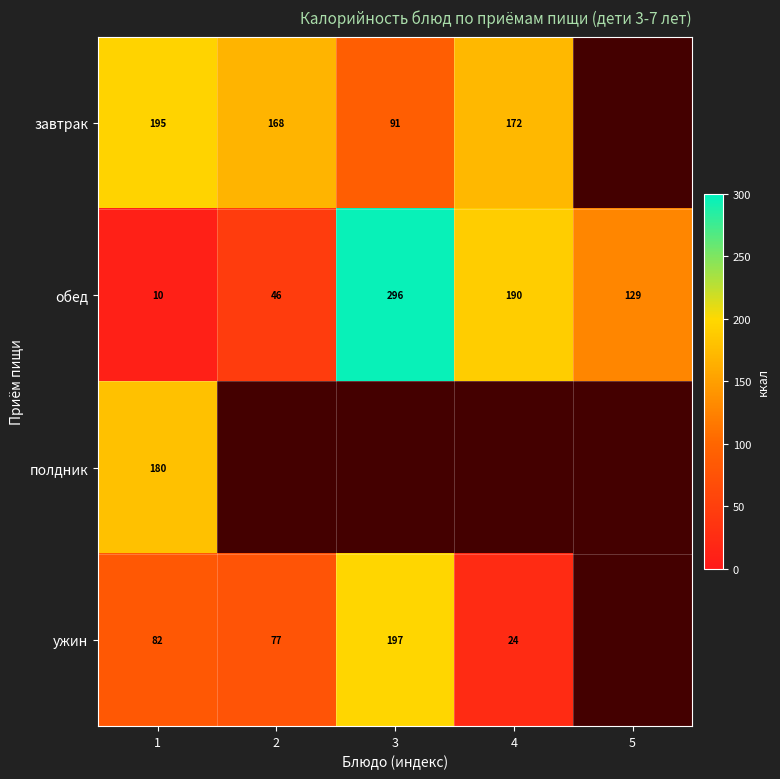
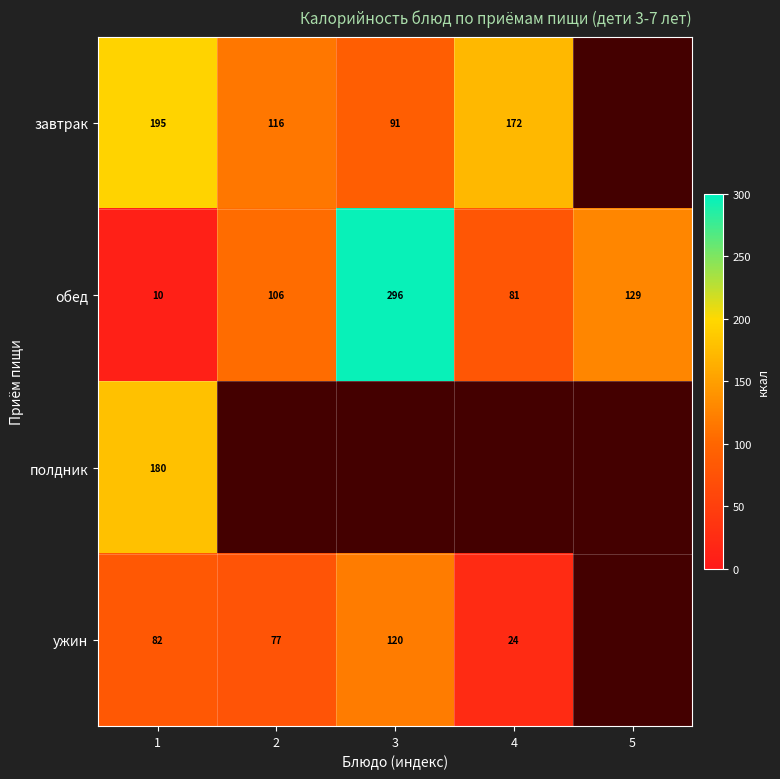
  {
    "завтрак": {
      "1": 195,
-     "2": 168,
+     "2": 116,
      "3": 91,
      "4": 172
    },
    "обед": {
      "1": 10,
-     "2": 46,
+     "2": 106,
      "3": 296,
-     "4": 190,
+     "4": 81,
      "5": 129
    },
    "полдник": {
      "1": 180
    },
    "ужин": {
      "1": 82,
      "2": 77,
-     "3": 197,
+     "3": 120,
      "4": 24
    }
  }
